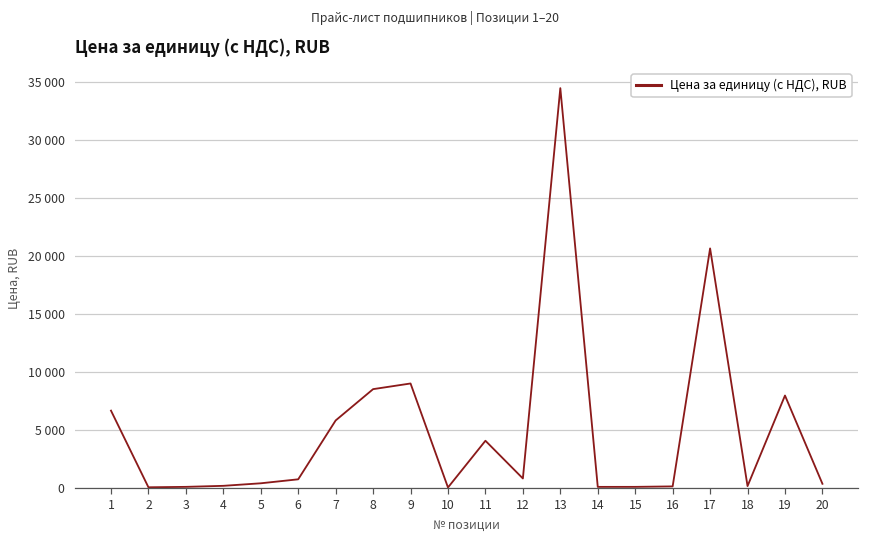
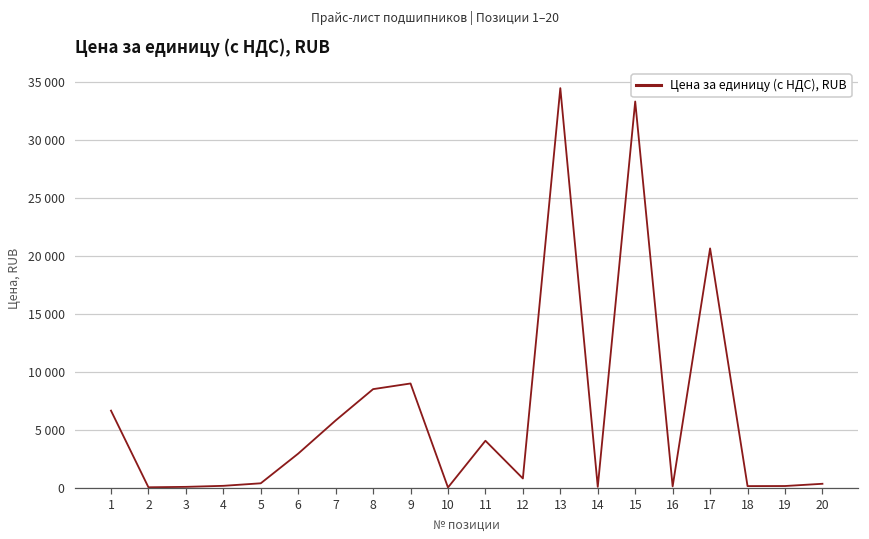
  {
    "1": 6700,
    "2": 100,
    "3": 100,
    "4": 200,
    "5": 400,
-   "6": 700,
+   "6": 3000,
    "7": 5800,
    "8": 8500,
    "9": 9000,
    "10": 0,
    "11": 4100,
    "12": 800,
    "13": 34500,
    "14": 100,
-   "15": 100,
+   "15": 33300,
    "16": 100,
    "17": 20700,
    "18": 200,
-   "19": 8000,
+   "19": 200,
    "20": 400
  }
